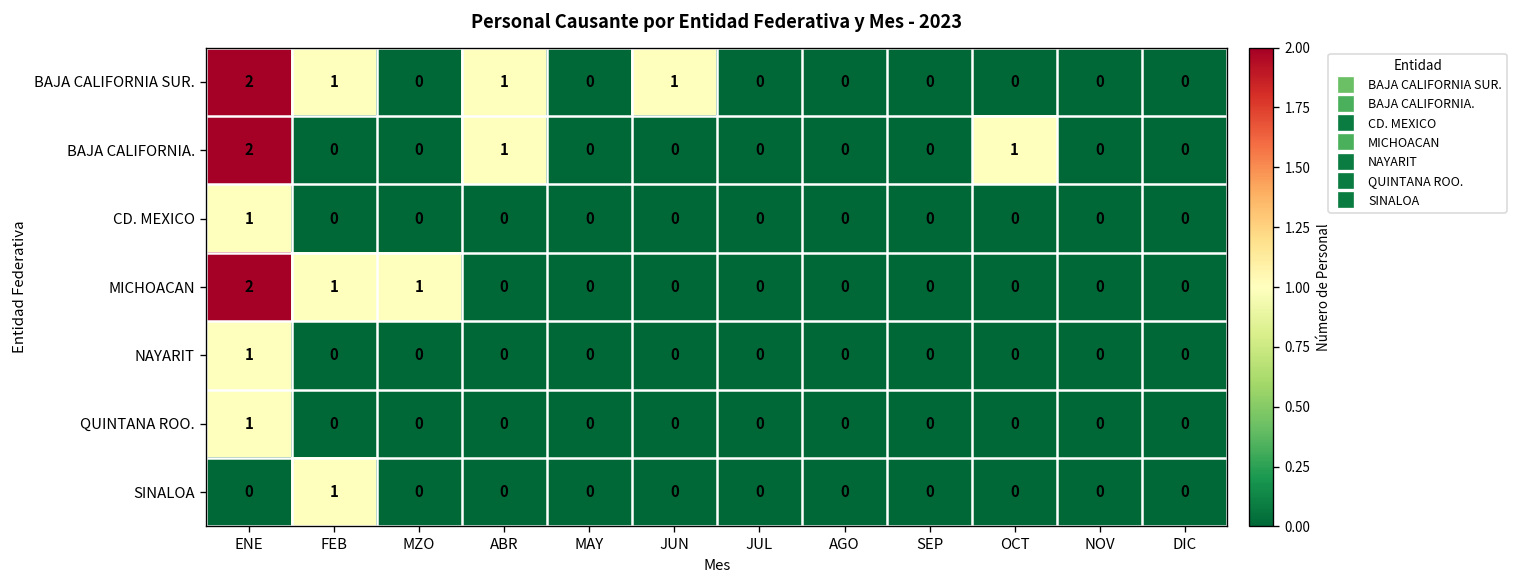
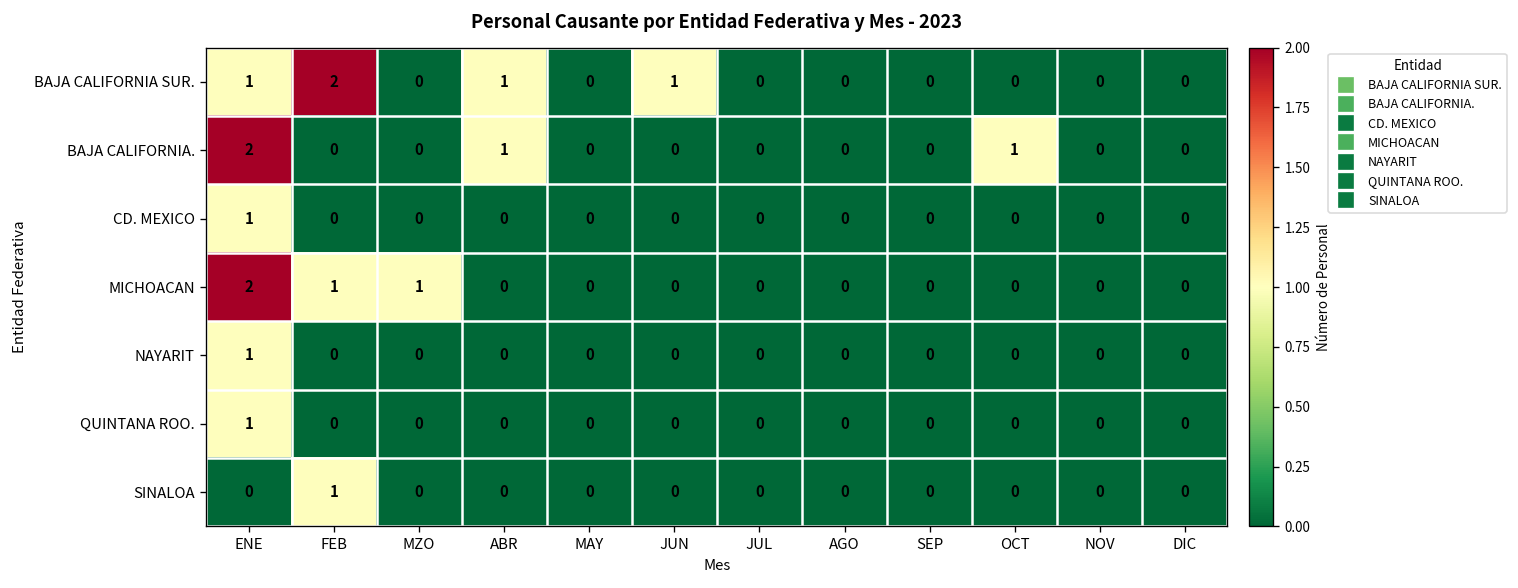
  {
    "BAJA CALIFORNIA SUR.": {
-     "ENE": 2,
-     "FEB": 1,
+     "ENE": 1,
+     "FEB": 2,
      "MZO": 0,
      "ABR": 1,
      "MAY": 0,
      "JUN": 1,
      "JUL": 0,
      "AGO": 0,
      "SEP": 0,
      "OCT": 0,
      "NOV": 0,
      "DIC": 0
    },
    "BAJA CALIFORNIA.": {
      "ENE": 2,
      "FEB": 0,
      "MZO": 0,
      "ABR": 1,
      "MAY": 0,
      "JUN": 0,
      "JUL": 0,
      "AGO": 0,
      "SEP": 0,
      "OCT": 1,
      "NOV": 0,
      "DIC": 0
    },
    "CD. MEXICO": {
      "ENE": 1,
      "FEB": 0,
      "MZO": 0,
      "ABR": 0,
      "MAY": 0,
      "JUN": 0,
      "JUL": 0,
      "AGO": 0,
      "SEP": 0,
      "OCT": 0,
      "NOV": 0,
      "DIC": 0
    },
    "MICHOACAN": {
      "ENE": 2,
      "FEB": 1,
      "MZO": 1,
      "ABR": 0,
      "MAY": 0,
      "JUN": 0,
      "JUL": 0,
      "AGO": 0,
      "SEP": 0,
      "OCT": 0,
      "NOV": 0,
      "DIC": 0
    },
    "NAYARIT": {
      "ENE": 1,
      "FEB": 0,
      "MZO": 0,
      "ABR": 0,
      "MAY": 0,
      "JUN": 0,
      "JUL": 0,
      "AGO": 0,
      "SEP": 0,
      "OCT": 0,
      "NOV": 0,
      "DIC": 0
    },
    "QUINTANA ROO.": {
      "ENE": 1,
      "FEB": 0,
      "MZO": 0,
      "ABR": 0,
      "MAY": 0,
      "JUN": 0,
      "JUL": 0,
      "AGO": 0,
      "SEP": 0,
      "OCT": 0,
      "NOV": 0,
      "DIC": 0
    },
    "SINALOA": {
      "ENE": 0,
      "FEB": 1,
      "MZO": 0,
      "ABR": 0,
      "MAY": 0,
      "JUN": 0,
      "JUL": 0,
      "AGO": 0,
      "SEP": 0,
      "OCT": 0,
      "NOV": 0,
      "DIC": 0
    }
  }
